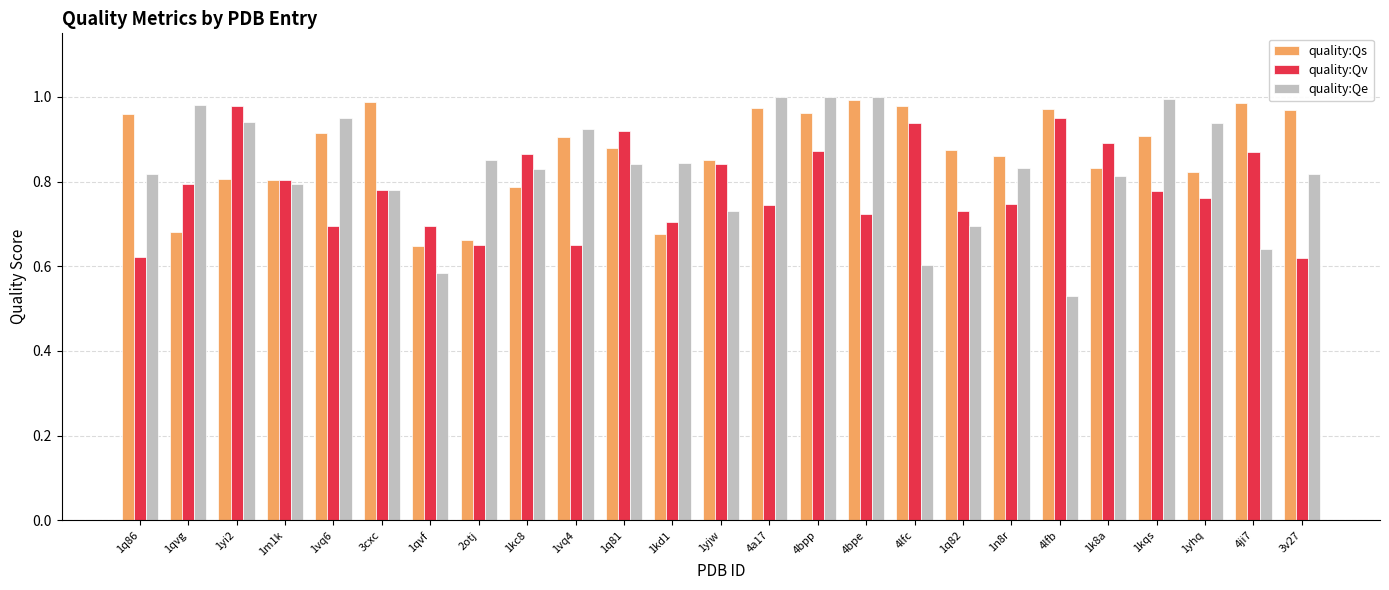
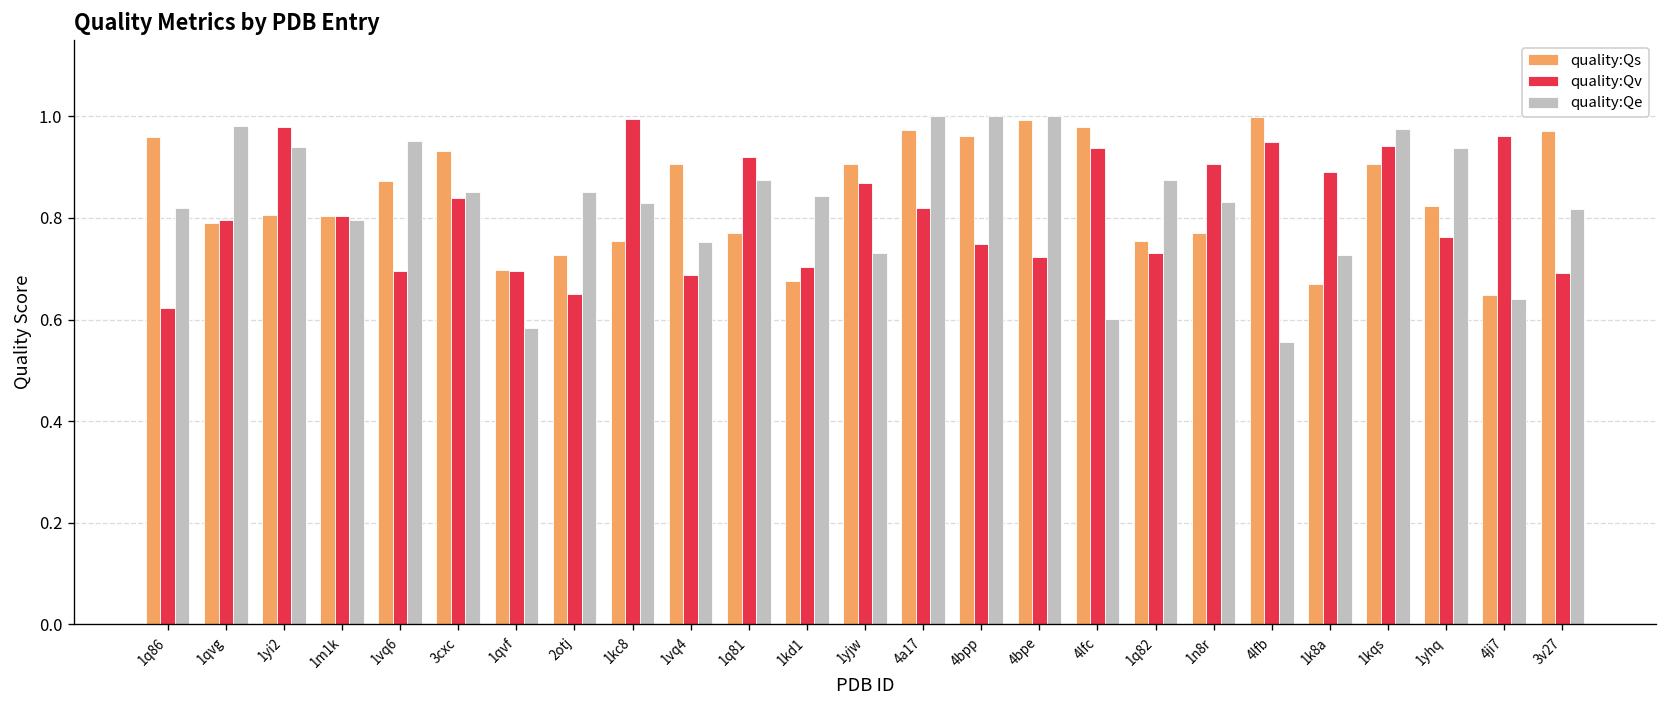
  {
    "quality:Qs": {
      "1q86": 0.96,
-     "1qvg": 0.68,
+     "1qvg": 0.79,
      "1yi2": 0.81,
      "1m1k": 0.80,
-     "1vq6": 0.92,
-     "3cxc": 0.99,
-     "1qvf": 0.65,
-     "2otj": 0.66,
-     "1kc8": 0.79,
+     "1vq6": 0.87,
+     "3cxc": 0.93,
+     "1qvf": 0.70,
+     "2otj": 0.73,
+     "1kc8": 0.76,
      "1vq4": 0.91,
-     "1q81": 0.88,
+     "1q81": 0.77,
      "1kd1": 0.68,
-     "1yjw": 0.85,
+     "1yjw": 0.91,
      "4a17": 0.97,
      "4bpp": 0.96,
      "4bpe": 0.99,
      "4lfc": 0.98,
-     "1q82": 0.88,
-     "1n8r": 0.86,
-     "4lfb": 0.97,
-     "1k8a": 0.83,
+     "1q82": 0.76,
+     "1n8r": 0.77,
+     "4lfb": 1.00,
+     "1k8a": 0.67,
      "1kqs": 0.91,
      "1yhq": 0.82,
-     "4ji7": 0.99,
+     "4ji7": 0.65,
      "3v27": 0.97
    },
    "quality:Qv": {
      "1q86": 0.62,
      "1qvg": 0.80,
      "1yi2": 0.98,
      "1m1k": 0.80,
      "1vq6": 0.70,
-     "3cxc": 0.78,
+     "3cxc": 0.84,
      "1qvf": 0.70,
      "2otj": 0.65,
-     "1kc8": 0.87,
-     "1vq4": 0.65,
+     "1kc8": 0.99,
+     "1vq4": 0.69,
      "1q81": 0.92,
      "1kd1": 0.70,
-     "1yjw": 0.84,
-     "4a17": 0.74,
-     "4bpp": 0.87,
+     "1yjw": 0.87,
+     "4a17": 0.82,
+     "4bpp": 0.75,
      "4bpe": 0.72,
      "4lfc": 0.94,
      "1q82": 0.73,
-     "1n8r": 0.75,
+     "1n8r": 0.91,
      "4lfb": 0.95,
      "1k8a": 0.89,
-     "1kqs": 0.78,
+     "1kqs": 0.94,
      "1yhq": 0.76,
-     "4ji7": 0.87,
-     "3v27": 0.62
+     "4ji7": 0.96,
+     "3v27": 0.69
    },
    "quality:Qe": {
      "1q86": 0.82,
      "1qvg": 0.98,
      "1yi2": 0.94,
      "1m1k": 0.80,
      "1vq6": 0.95,
-     "3cxc": 0.78,
+     "3cxc": 0.85,
      "1qvf": 0.58,
      "2otj": 0.85,
      "1kc8": 0.83,
-     "1vq4": 0.92,
-     "1q81": 0.84,
+     "1vq4": 0.75,
+     "1q81": 0.87,
      "1kd1": 0.84,
      "1yjw": 0.73,
      "4a17": 1.00,
      "4bpp": 1.00,
      "4bpe": 1.00,
      "4lfc": 0.60,
-     "1q82": 0.70,
+     "1q82": 0.87,
      "1n8r": 0.83,
-     "4lfb": 0.53,
-     "1k8a": 0.81,
-     "1kqs": 1.00,
+     "4lfb": 0.56,
+     "1k8a": 0.73,
+     "1kqs": 0.97,
      "1yhq": 0.94,
      "4ji7": 0.64,
      "3v27": 0.82
    }
  }
